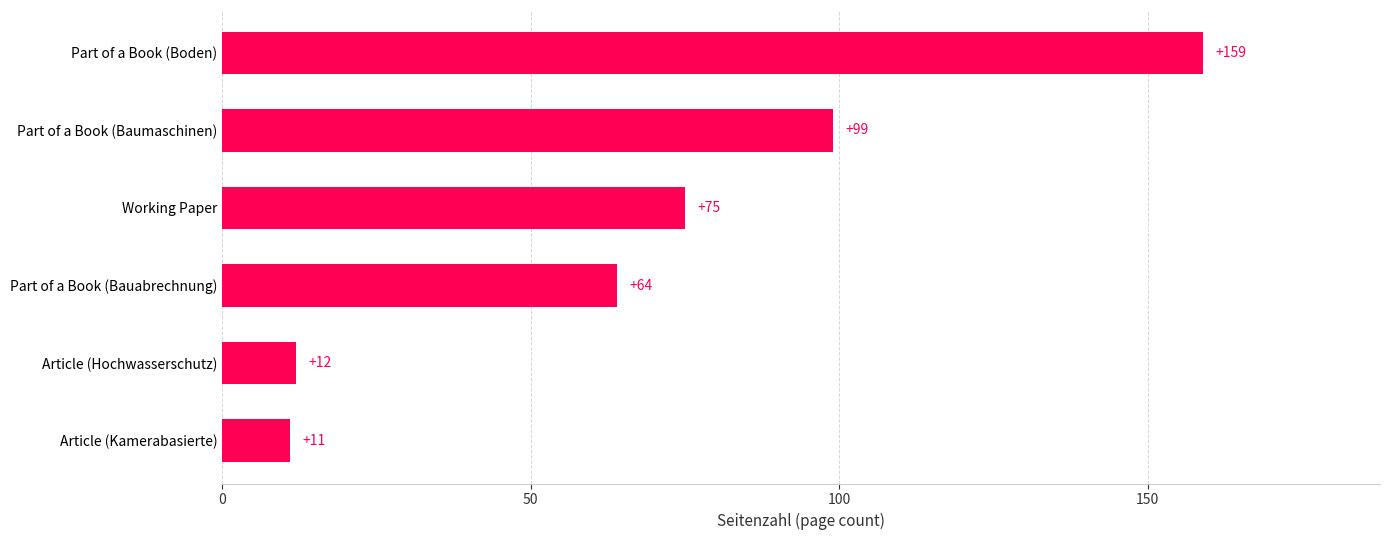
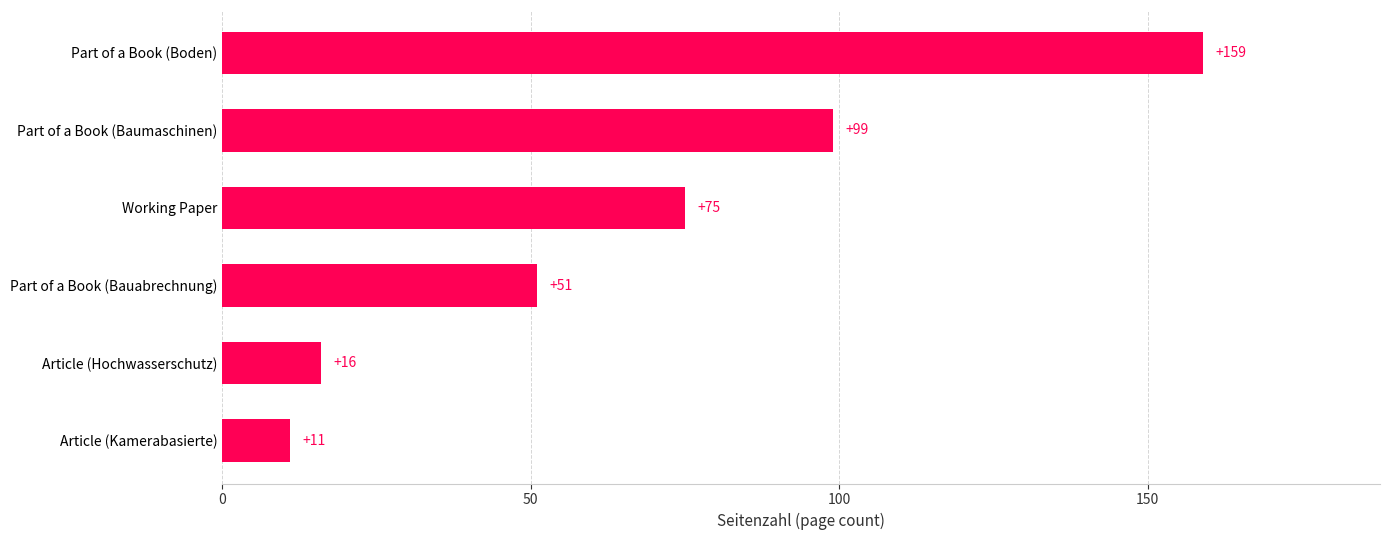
  {
    "Part of a Book (Boden)": "+159",
    "Part of a Book (Baumaschinen)": "+99",
    "Working Paper": "+75",
-   "Part of a Book (Bauabrechnung)": "+64",
-   "Article (Hochwasserschutz)": "+12",
+   "Part of a Book (Bauabrechnung)": "+51",
+   "Article (Hochwasserschutz)": "+16",
    "Article (Kamerabasierte)": "+11"
  }
